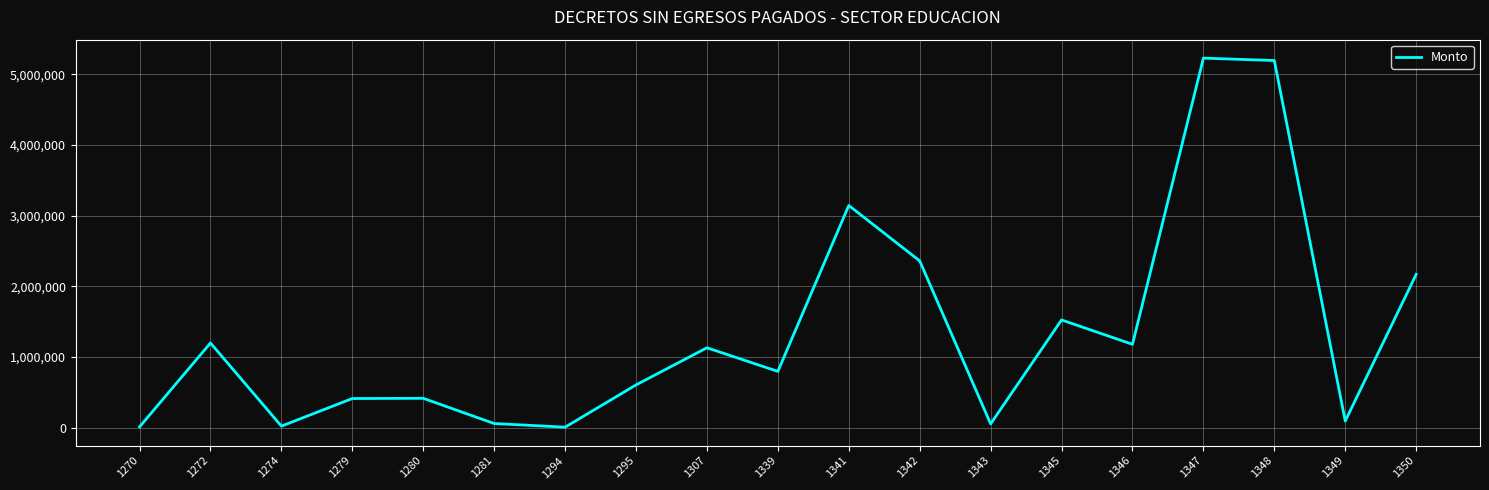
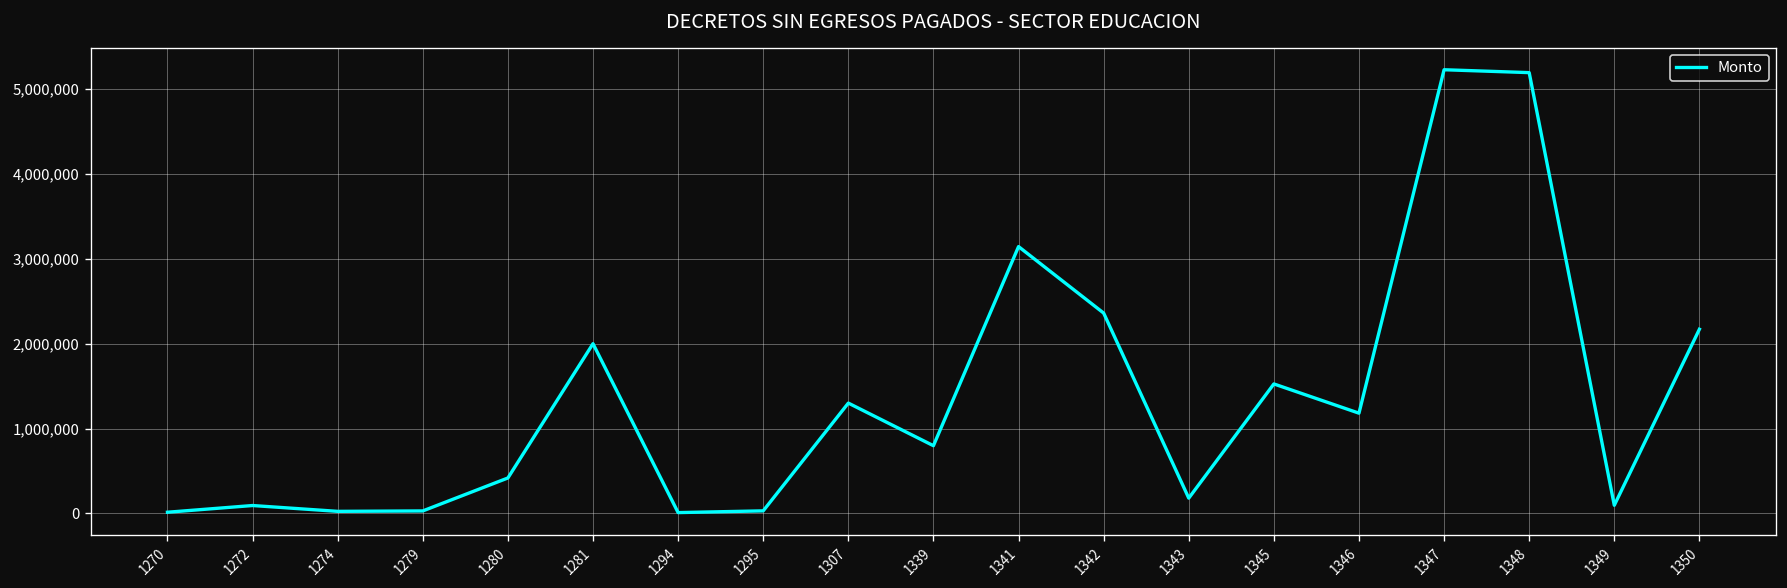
  {
    "1270": "0",
-   "1272": "1,200,000",
+   "1272": "100,000",
    "1274": "0",
-   "1279": "400,000",
+   "1279": "0",
    "1280": "400,000",
-   "1281": "100,000",
+   "1281": "2,000,000",
    "1294": "0",
-   "1295": "600,000",
-   "1307": "1,100,000",
+   "1295": "0",
+   "1307": "1,300,000",
    "1339": "800,000",
    "1341": "3,100,000",
    "1342": "2,400,000",
-   "1343": "100,000",
+   "1343": "200,000",
    "1345": "1,500,000",
    "1346": "1,200,000",
    "1347": "5,200,000",
    "1348": "5,200,000",
    "1349": "100,000",
    "1350": "2,200,000"
  }
